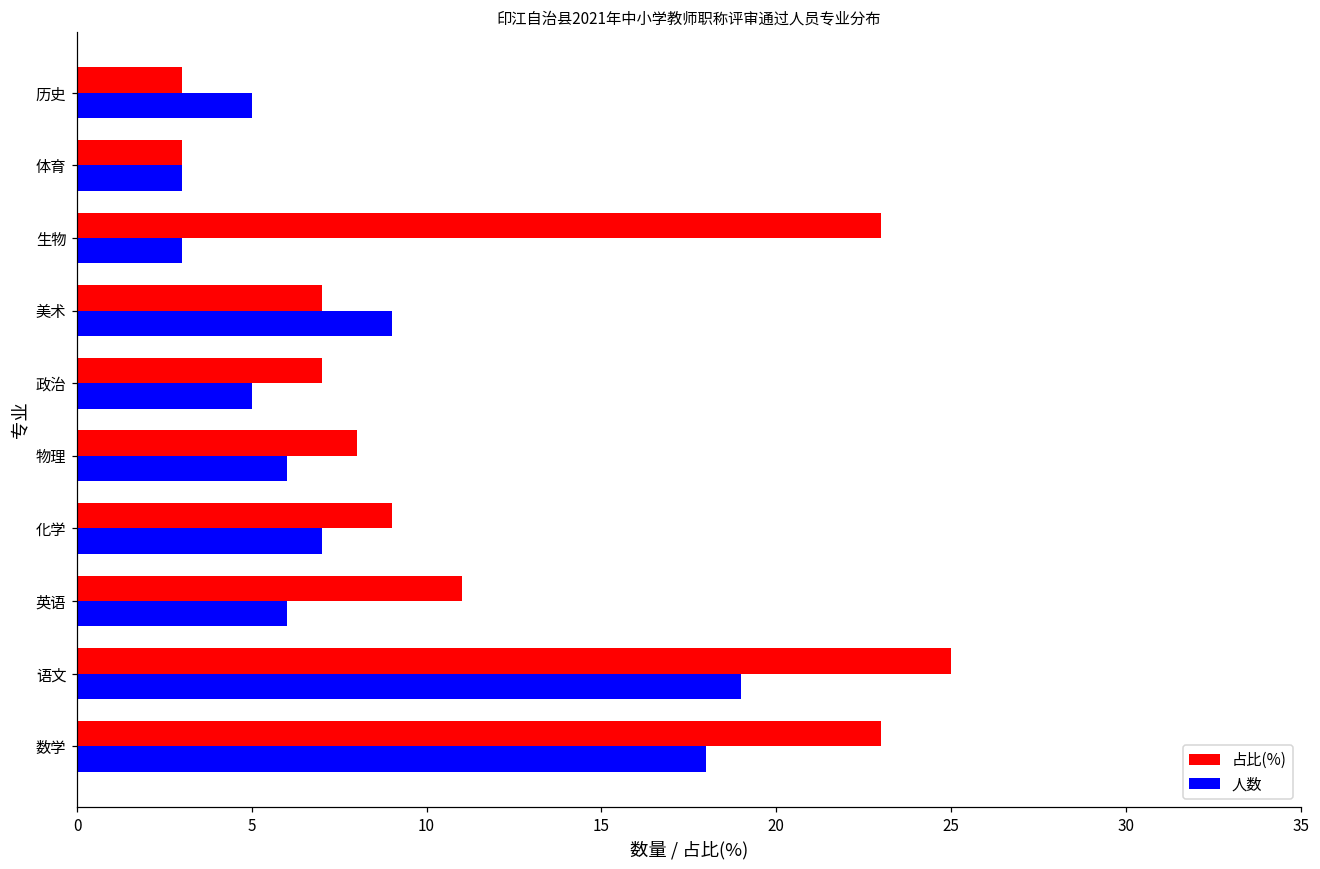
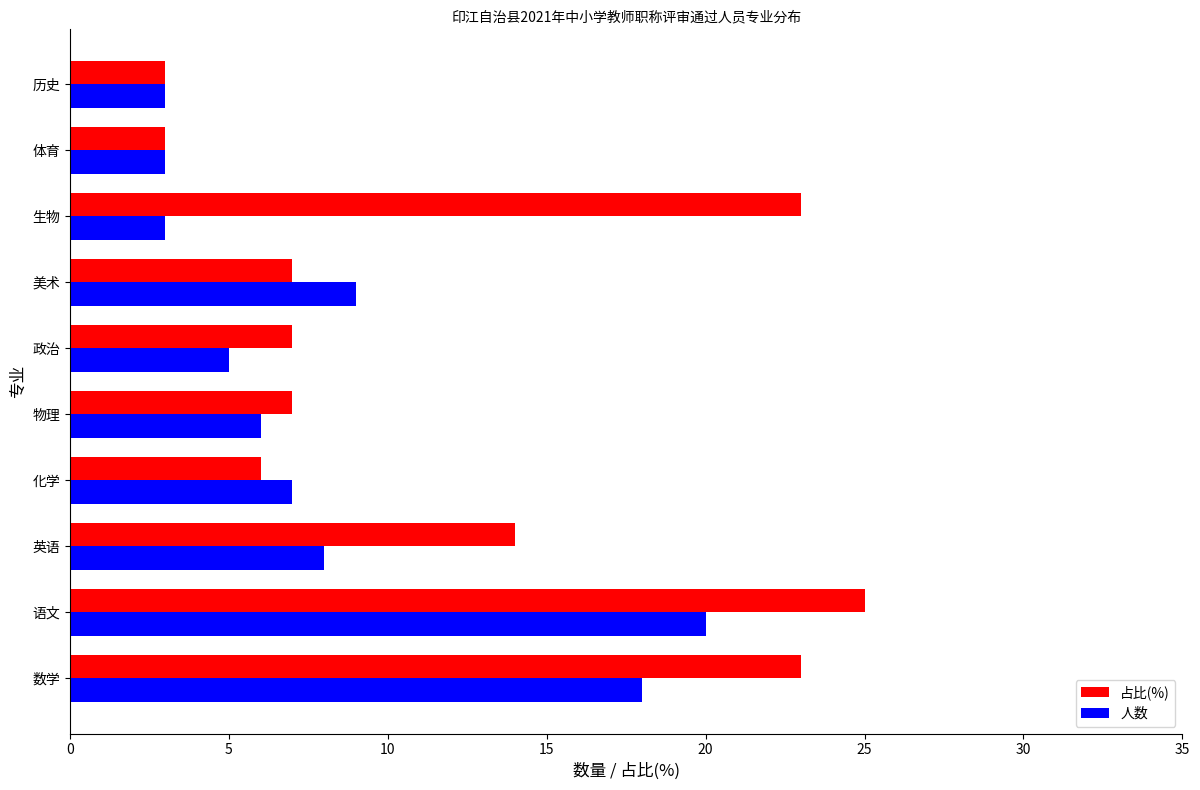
  {
    "占比(%)": {
      "历史": 3,
      "体育": 3,
      "生物": 23,
      "美术": 7,
      "政治": 7,
-     "物理": 8,
-     "化学": 9,
-     "英语": 11,
+     "物理": 7,
+     "化学": 6,
+     "英语": 14,
      "语文": 25,
      "数学": 23
    },
    "人数": {
-     "历史": 5,
+     "历史": 3,
      "体育": 3,
      "生物": 3,
      "美术": 9,
      "政治": 5,
      "物理": 6,
      "化学": 7,
-     "英语": 6,
-     "语文": 19,
+     "英语": 8,
+     "语文": 20,
      "数学": 18
    }
  }
